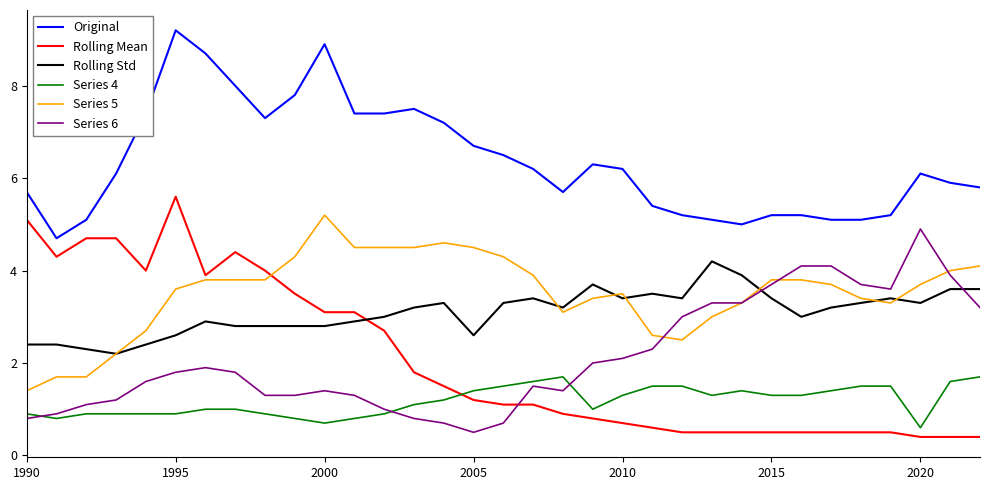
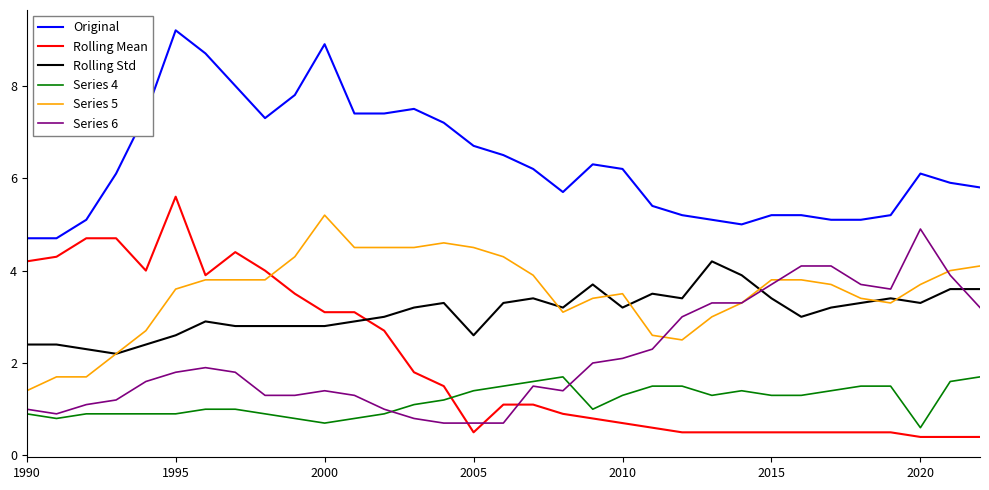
  {
    "Original": {
-     "1990": 5.7,
+     "1990": 4.7,
      "1995": 9.2,
      "2000": 8.9,
      "2005": 6.7,
      "2010": 6.2,
      "2015": 5.2,
      "2020": 6.1
    },
    "Rolling Mean": {
-     "1990": 5.1,
+     "1990": 4.2,
      "1995": 5.6,
      "2000": 3.1,
-     "2005": 1.2,
+     "2005": 0.5,
      "2010": 0.7,
      "2015": 0.5,
      "2020": 0.4
    },
    "Rolling Std": {
      "1990": 2.4,
      "1995": 2.6,
      "2000": 2.8,
      "2005": 2.6,
-     "2010": 3.4,
+     "2010": 3.2,
      "2015": 3.4,
      "2020": 3.3
    },
    "Series 4": {
      "1990": 0.9,
      "1995": 0.9,
      "2000": 0.7,
      "2005": 1.4,
      "2010": 1.3,
      "2015": 1.3,
      "2020": 0.6
    },
    "Series 5": {
      "1990": 1.4,
      "1995": 3.6,
      "2000": 5.2,
      "2005": 4.5,
      "2010": 3.5,
      "2015": 3.8,
      "2020": 3.7
    },
    "Series 6": {
-     "1990": 0.8,
+     "1990": 1.0,
      "1995": 1.8,
      "2000": 1.4,
-     "2005": 0.5,
+     "2005": 0.7,
      "2010": 2.1,
      "2015": 3.7,
      "2020": 4.9
    }
  }
